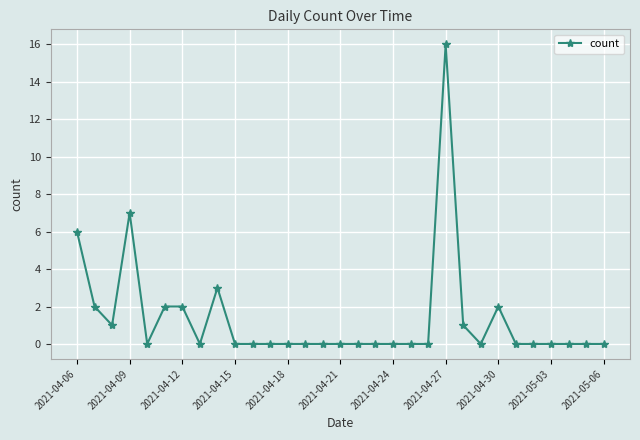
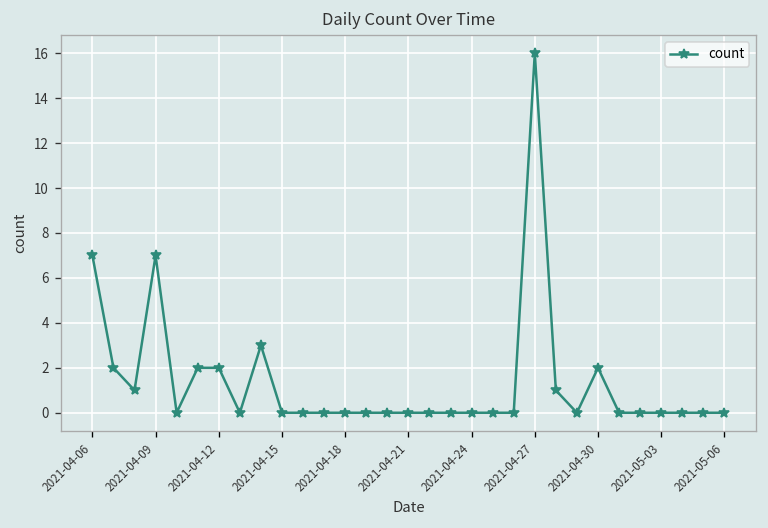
  {
-   "2021-04-06": 6,
+   "2021-04-06": 7,
    "2021-04-09": 7,
    "2021-04-12": 2,
    "2021-04-15": 0,
    "2021-04-18": 0,
    "2021-04-21": 0,
    "2021-04-24": 0,
    "2021-04-27": 16,
    "2021-04-30": 2,
    "2021-05-03": 0,
    "2021-05-06": 0
  }
